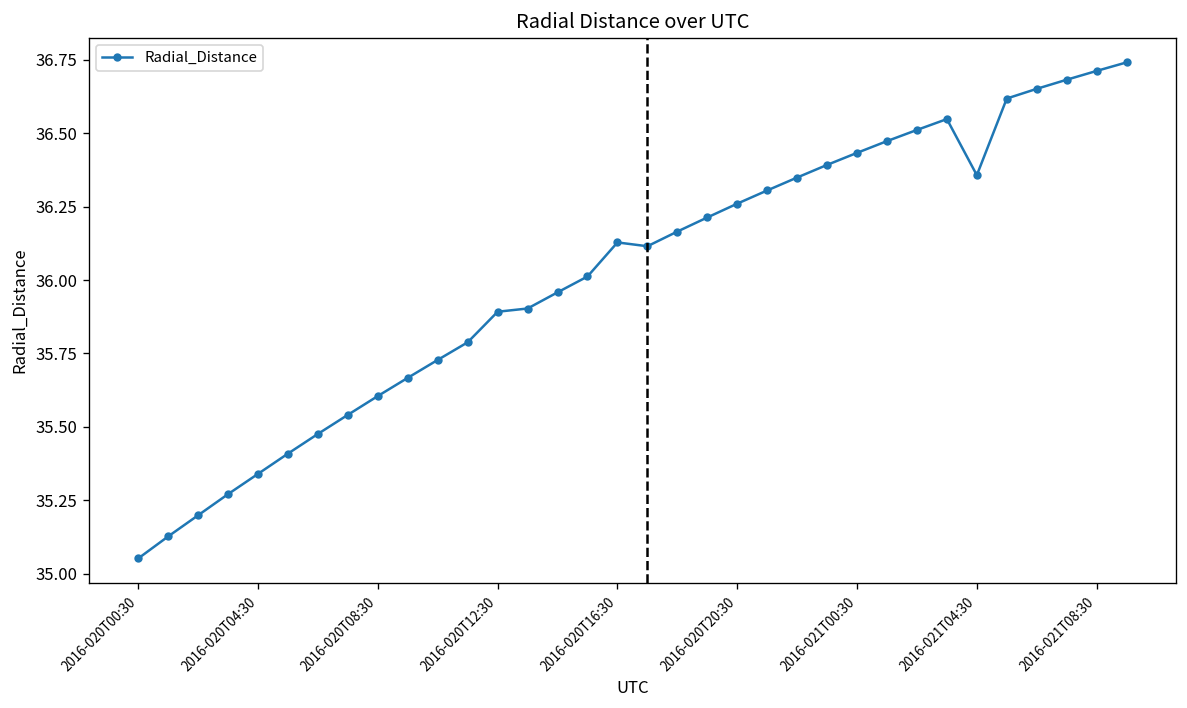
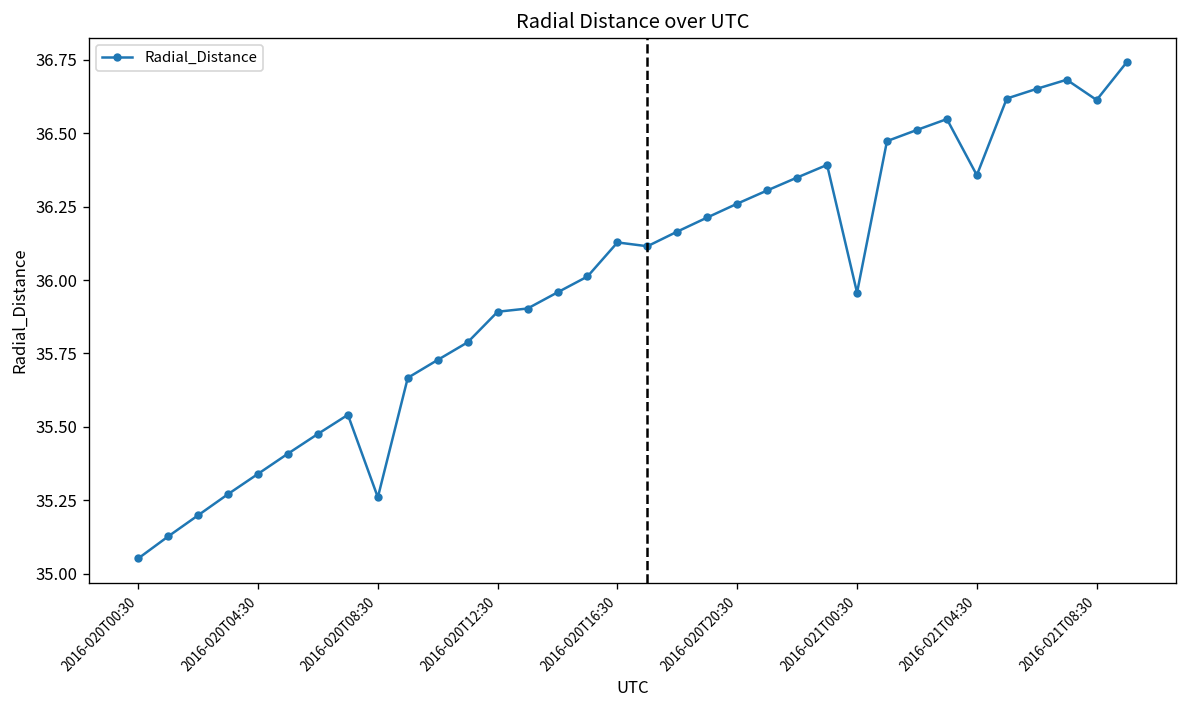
  {
    "2016-020T00:30": 35.05,
    "2016-020T04:30": 35.34,
-   "2016-020T08:30": 35.61,
+   "2016-020T08:30": 35.26,
    "2016-020T12:30": 35.89,
    "2016-020T16:30": 36.13,
    "2016-020T20:30": 36.26,
-   "2016-021T00:30": 36.43,
+   "2016-021T00:30": 35.96,
    "2016-021T04:30": 36.36,
-   "2016-021T08:30": 36.71
+   "2016-021T08:30": 36.61
  }
